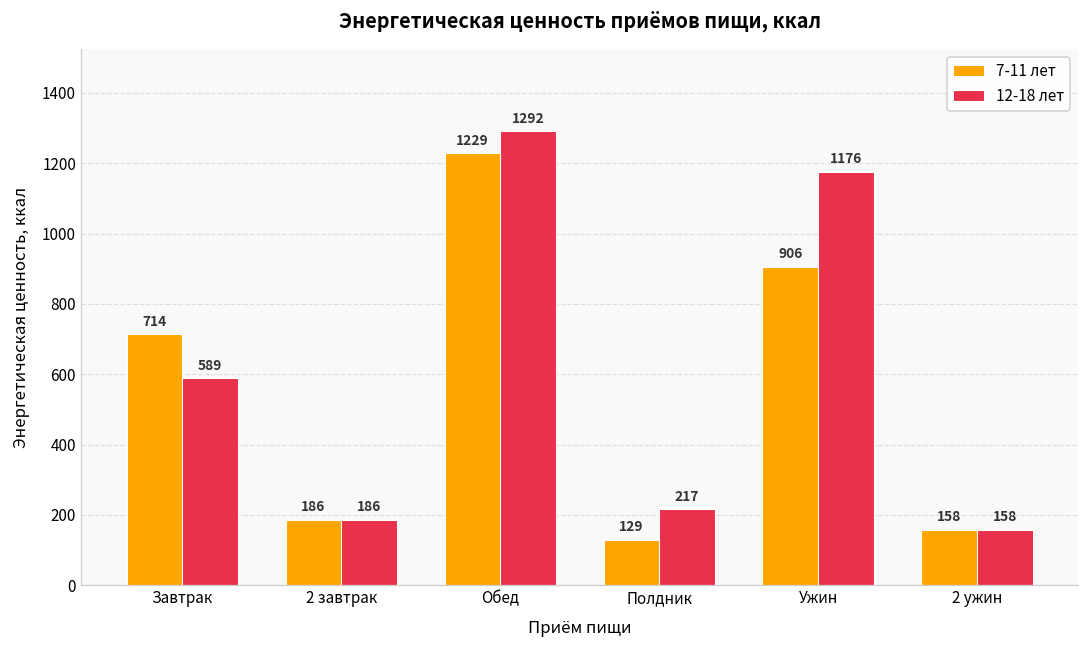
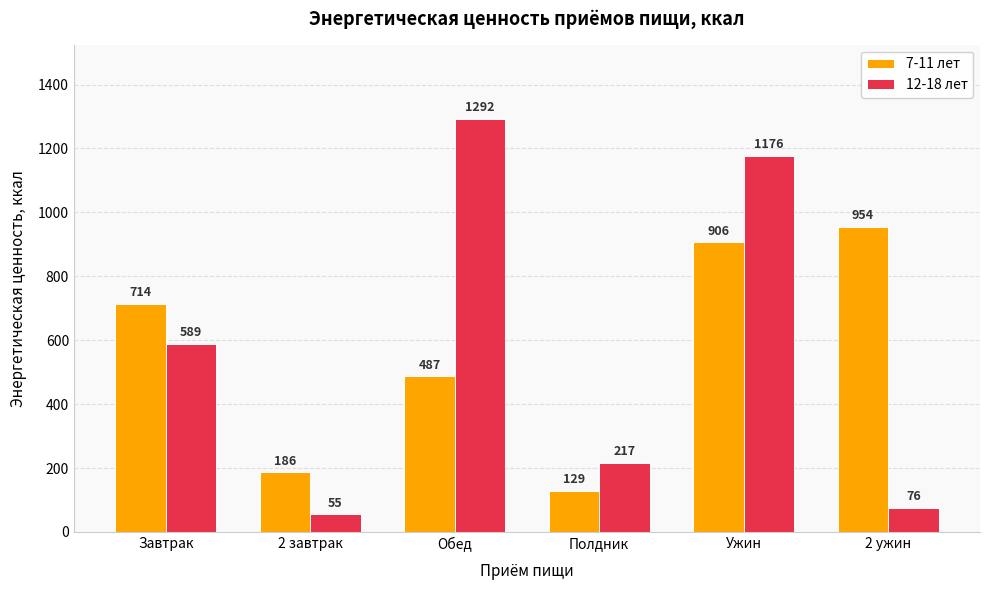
  {
    "7-11 лет": {
      "Завтрак": 714,
      "2 завтрак": 186,
-     "Обед": 1229,
+     "Обед": 487,
      "Полдник": 129,
      "Ужин": 906,
-     "2 ужин": 158
+     "2 ужин": 954
    },
    "12-18 лет": {
      "Завтрак": 589,
-     "2 завтрак": 186,
+     "2 завтрак": 55,
      "Обед": 1292,
      "Полдник": 217,
      "Ужин": 1176,
-     "2 ужин": 158
+     "2 ужин": 76
    }
  }
